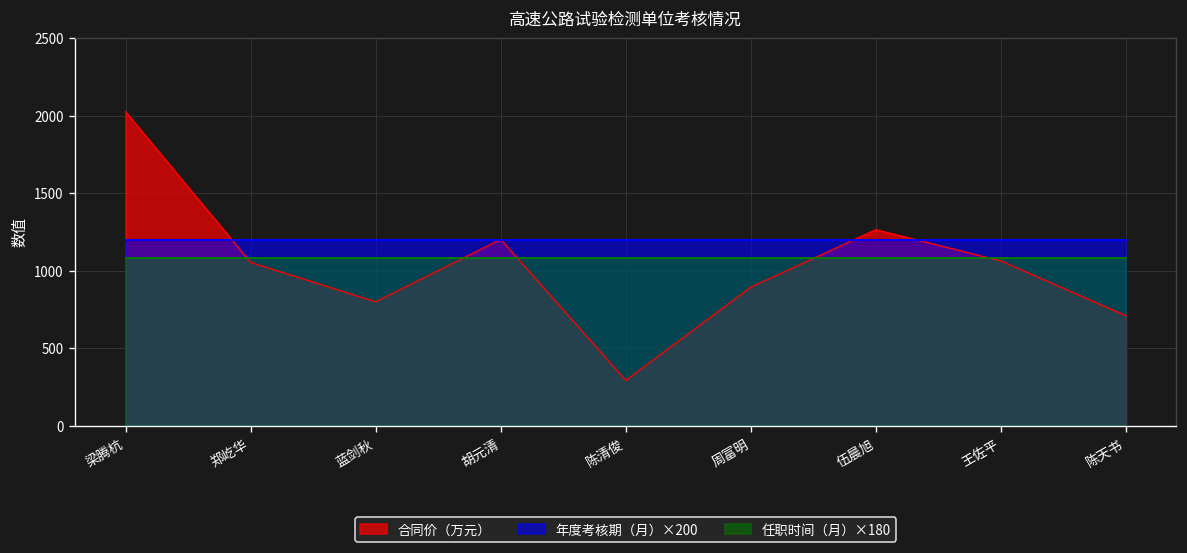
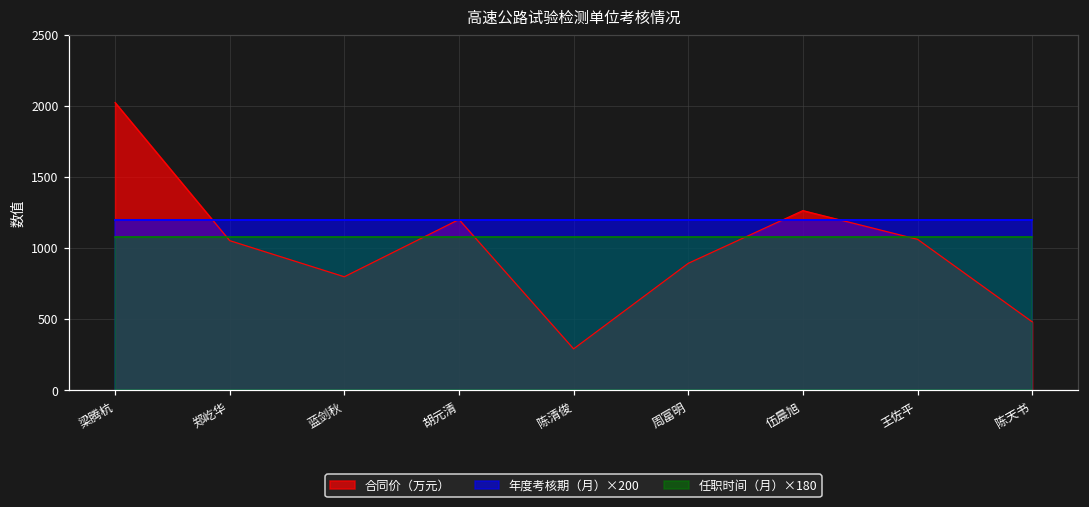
  {
    "合同价（万元）": {
      "梁腾杭": 2030,
      "郑屹华": 1050,
      "蓝剑秋": 800,
      "陈清俊": 290,
      "周富明": 890,
      "伍晨旭": 1260,
-     "陈天书": 710
+     "陈天书": 480
    },
    "年度考核期（月）×200": {
      "梁腾杭": 1200,
      "郑屹华": 1200,
      "蓝剑秋": 1200,
      "陈清俊": 1200,
      "周富明": 1200,
      "伍晨旭": 1200,
      "王佐平": 1200,
      "陈天书": 1200
    },
    "任职时间（月）×180": {
      "梁腾杭": 1080,
      "郑屹华": 1080,
      "蓝剑秋": 1080,
      "胡元清": 1080,
      "陈清俊": 1080,
      "周富明": 1080,
      "伍晨旭": 1080,
      "陈天书": 1080
    }
  }
